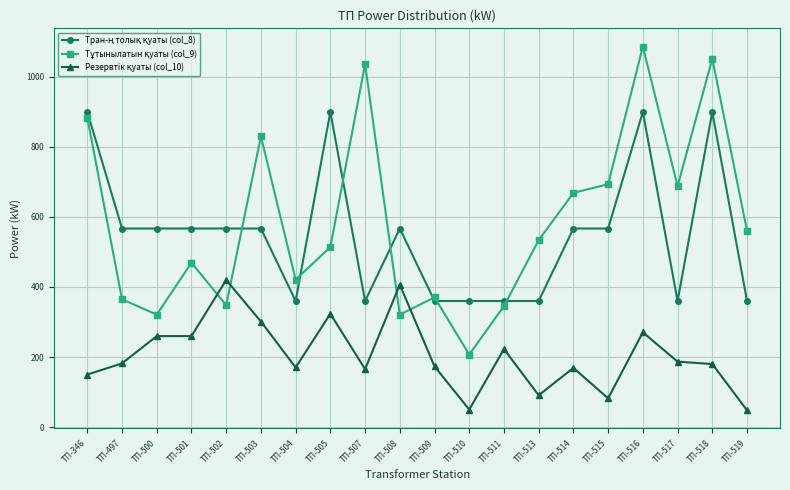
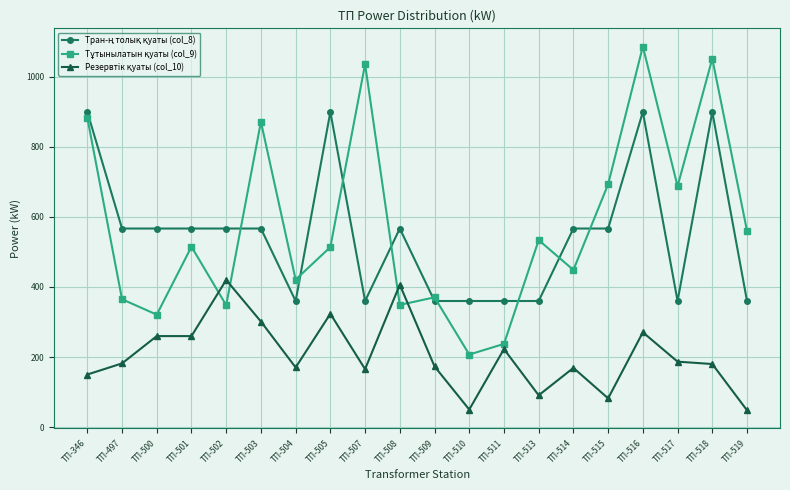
  {
    "Тұтынылатын қуаты (col_9)": {
      "ТП-346": 880,
      "ТП-497": 370,
      "ТП-500": 320,
-     "ТП-501": 470,
+     "ТП-501": 520,
      "ТП-502": 350,
-     "ТП-503": 830,
+     "ТП-503": 870,
      "ТП-504": 420,
      "ТП-505": 510,
      "ТП-507": 1040,
-     "ТП-508": 320,
+     "ТП-508": 350,
      "ТП-509": 370,
      "ТП-510": 210,
-     "ТП-511": 350,
+     "ТП-511": 240,
      "ТП-513": 530,
-     "ТП-514": 670,
+     "ТП-514": 450,
      "ТП-515": 690,
      "ТП-516": 1090,
      "ТП-517": 690,
      "ТП-518": 1050,
      "ТП-519": 560
    }
  }
